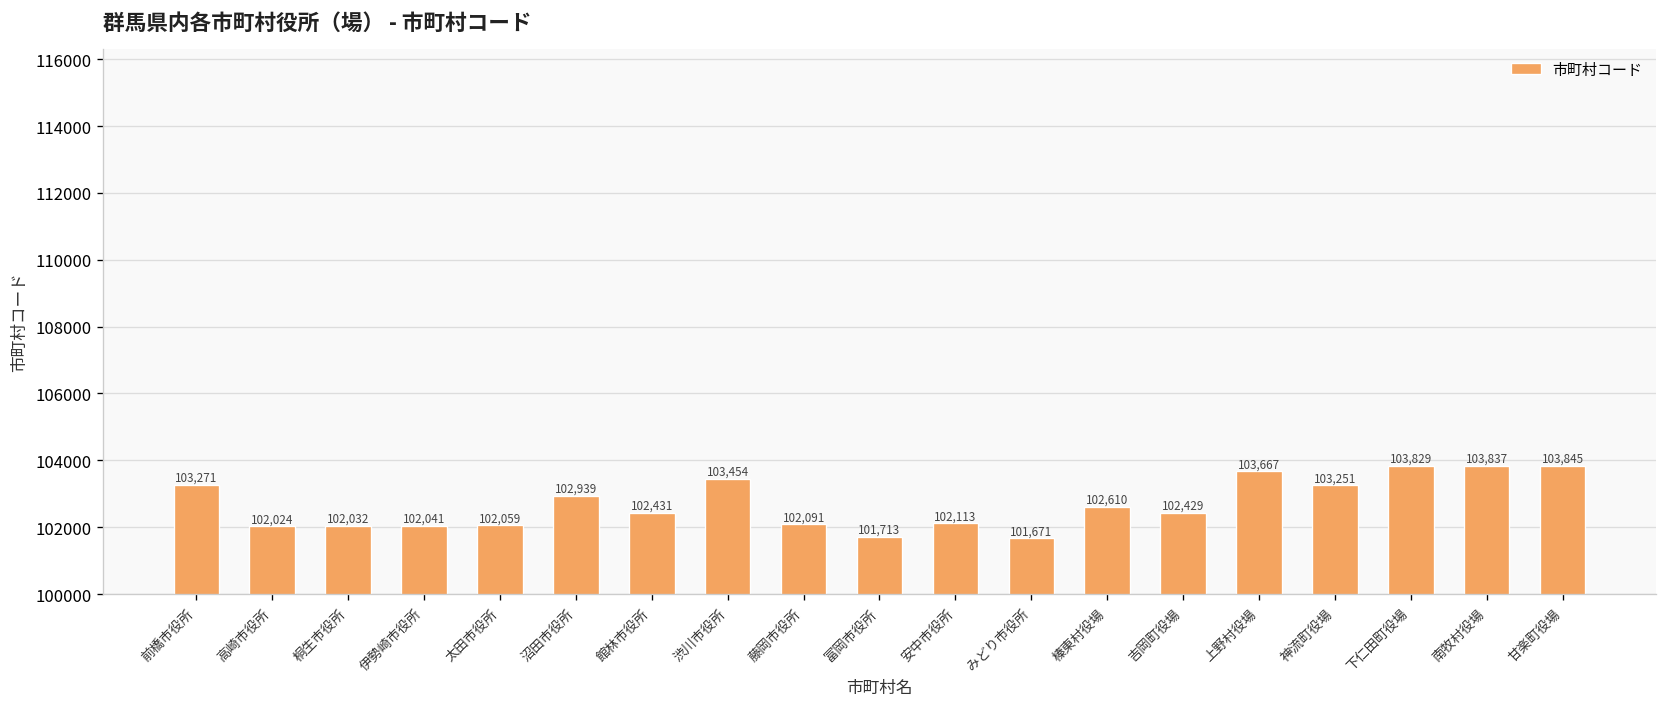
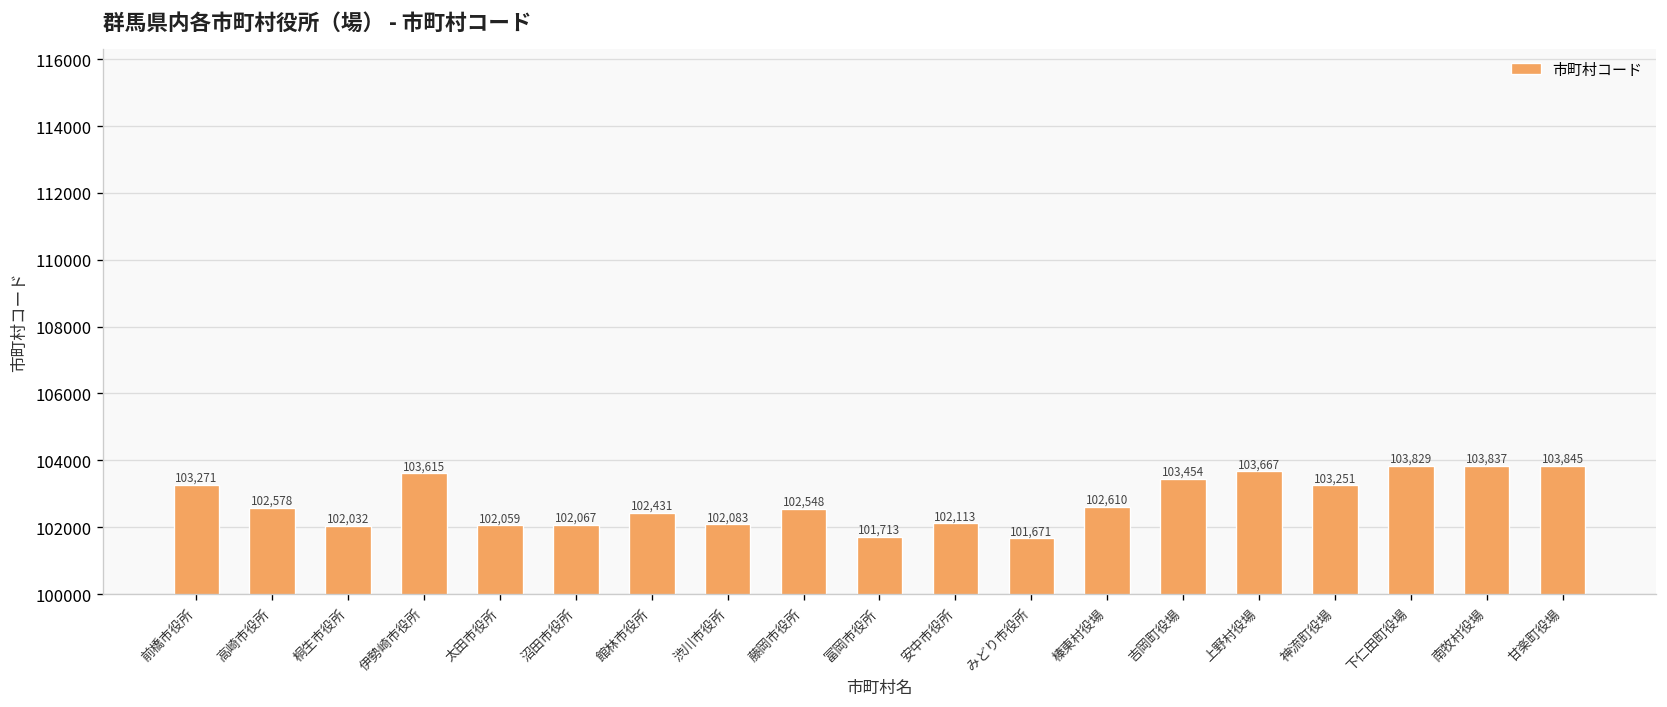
  {
    "前橋市役所": "103,271",
-   "高崎市役所": "102,024",
+   "高崎市役所": "102,578",
    "桐生市役所": "102,032",
-   "伊勢崎市役所": "102,041",
+   "伊勢崎市役所": "103,615",
    "太田市役所": "102,059",
-   "沼田市役所": "102,939",
+   "沼田市役所": "102,067",
    "館林市役所": "102,431",
-   "渋川市役所": "103,454",
-   "藤岡市役所": "102,091",
+   "渋川市役所": "102,083",
+   "藤岡市役所": "102,548",
    "富岡市役所": "101,713",
    "安中市役所": "102,113",
    "みどり市役所": "101,671",
    "榛東村役場": "102,610",
-   "吉岡町役場": "102,429",
+   "吉岡町役場": "103,454",
    "上野村役場": "103,667",
    "神流町役場": "103,251",
    "下仁田町役場": "103,829",
    "南牧村役場": "103,837",
    "甘楽町役場": "103,845"
  }
